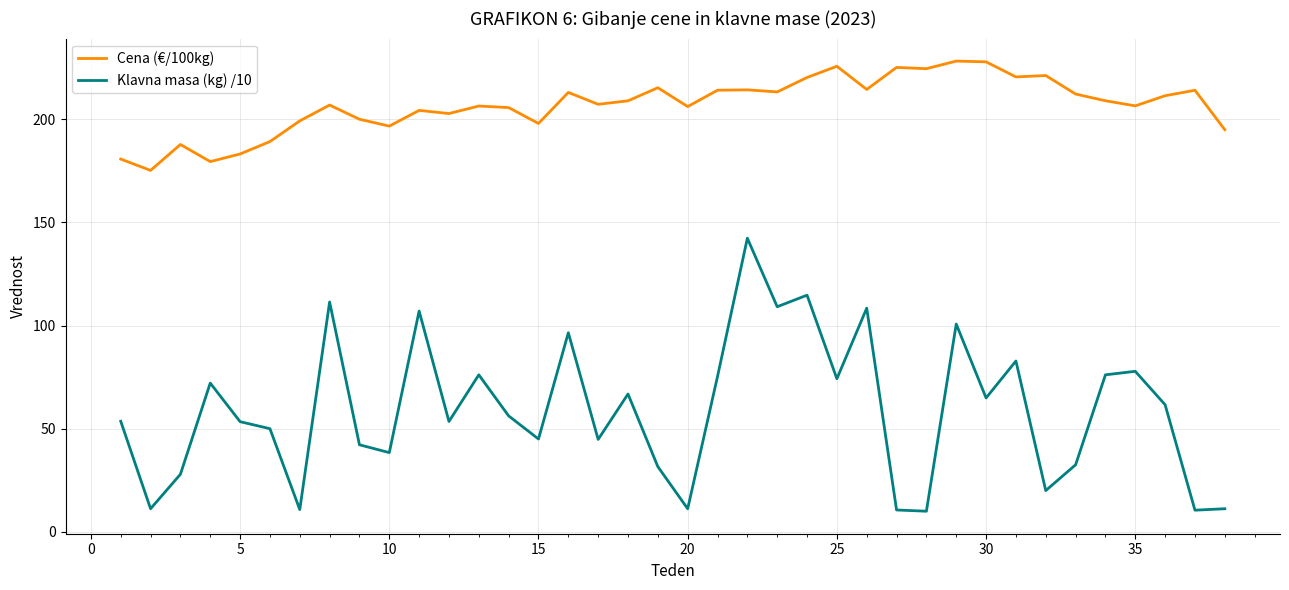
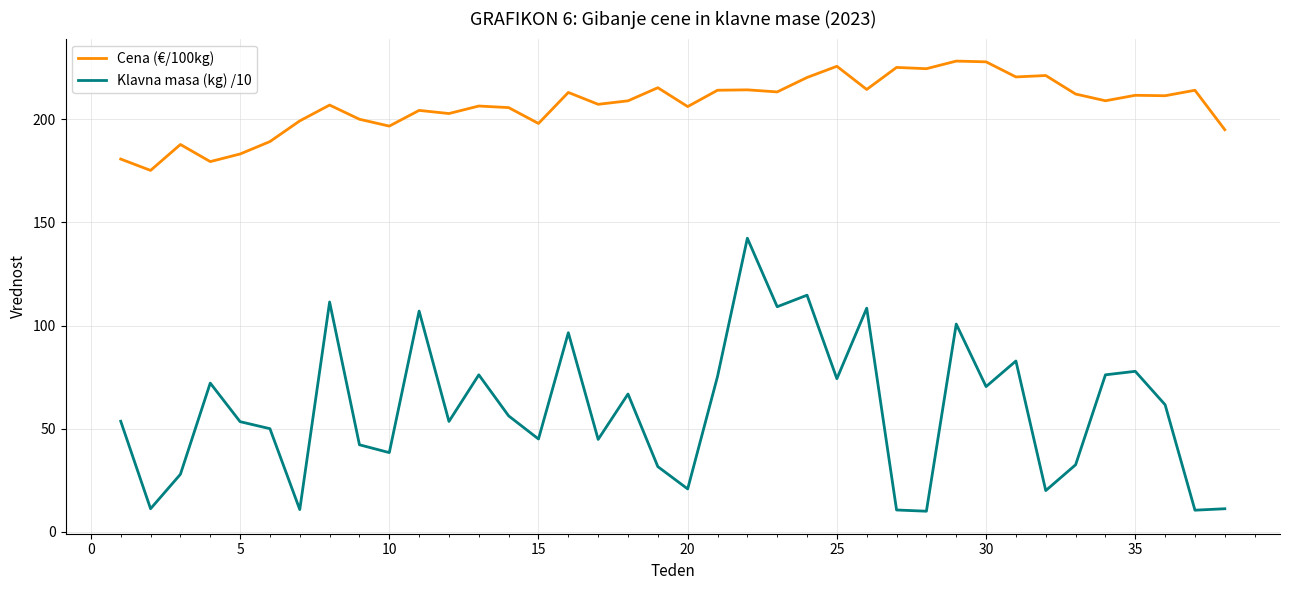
  {
    "Cena (€/100kg)": {
      "5": 183,
      "10": 197,
      "15": 198,
      "20": 206,
      "25": 226,
      "30": 228,
-     "35": 206
+     "35": 212
    },
    "Klavna masa (kg) /10": {
      "5": 53,
      "10": 38,
      "15": 45,
-     "20": 11,
+     "20": 21,
      "25": 74,
-     "30": 65,
+     "30": 70,
      "35": 78
    }
  }
